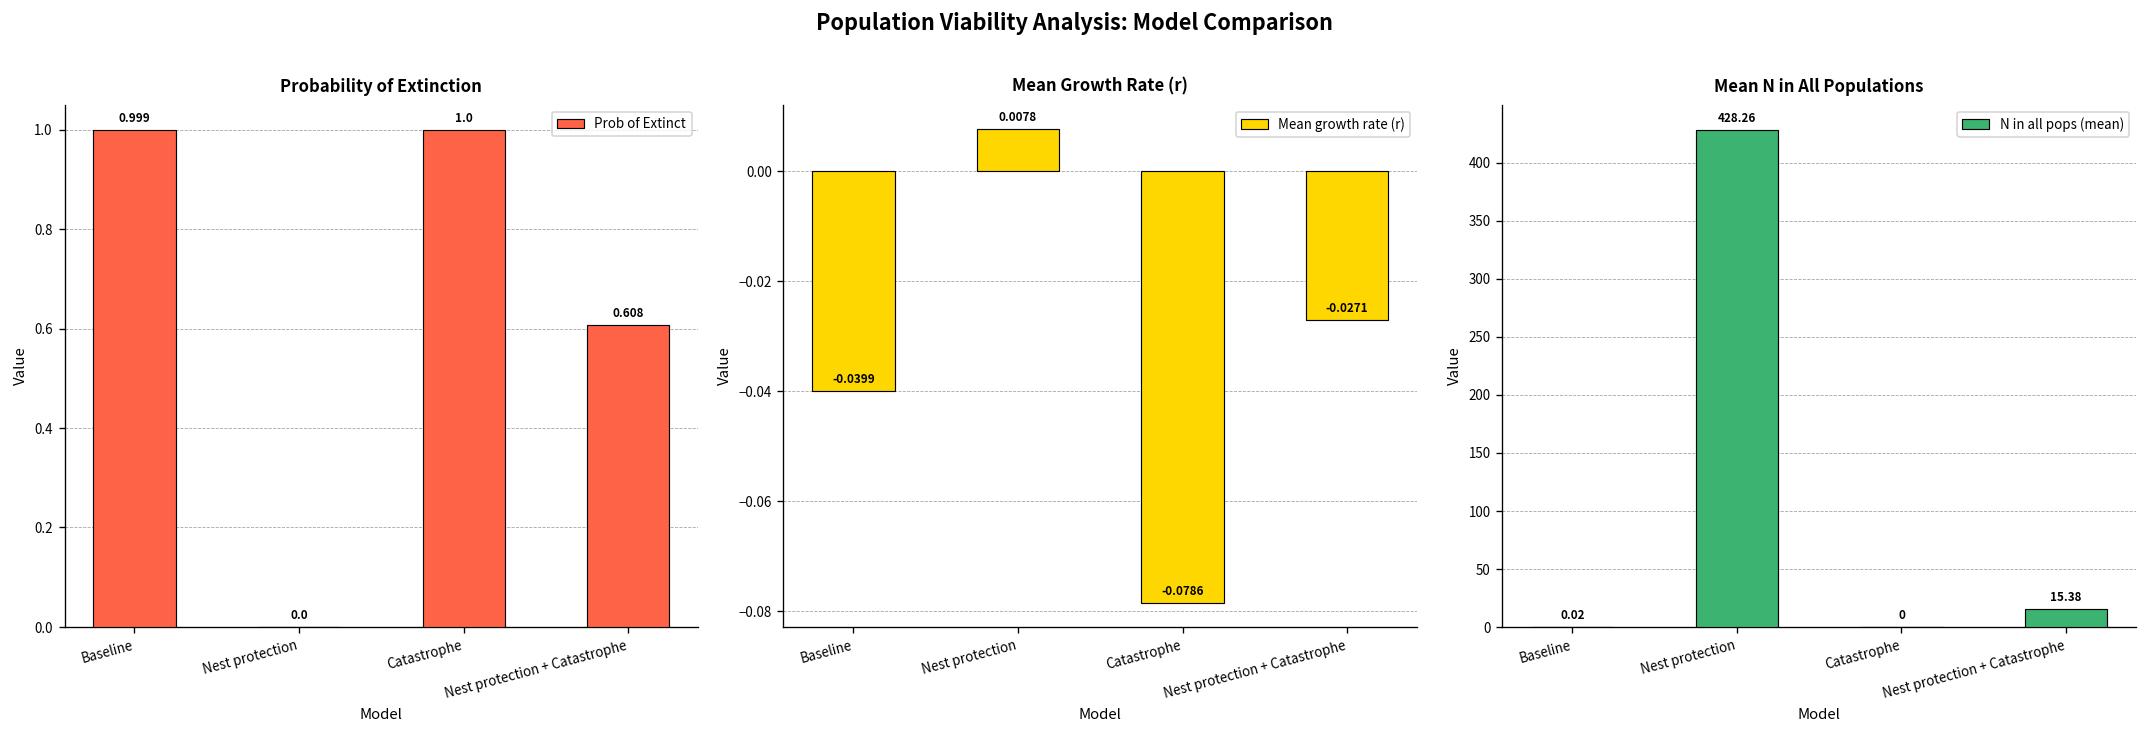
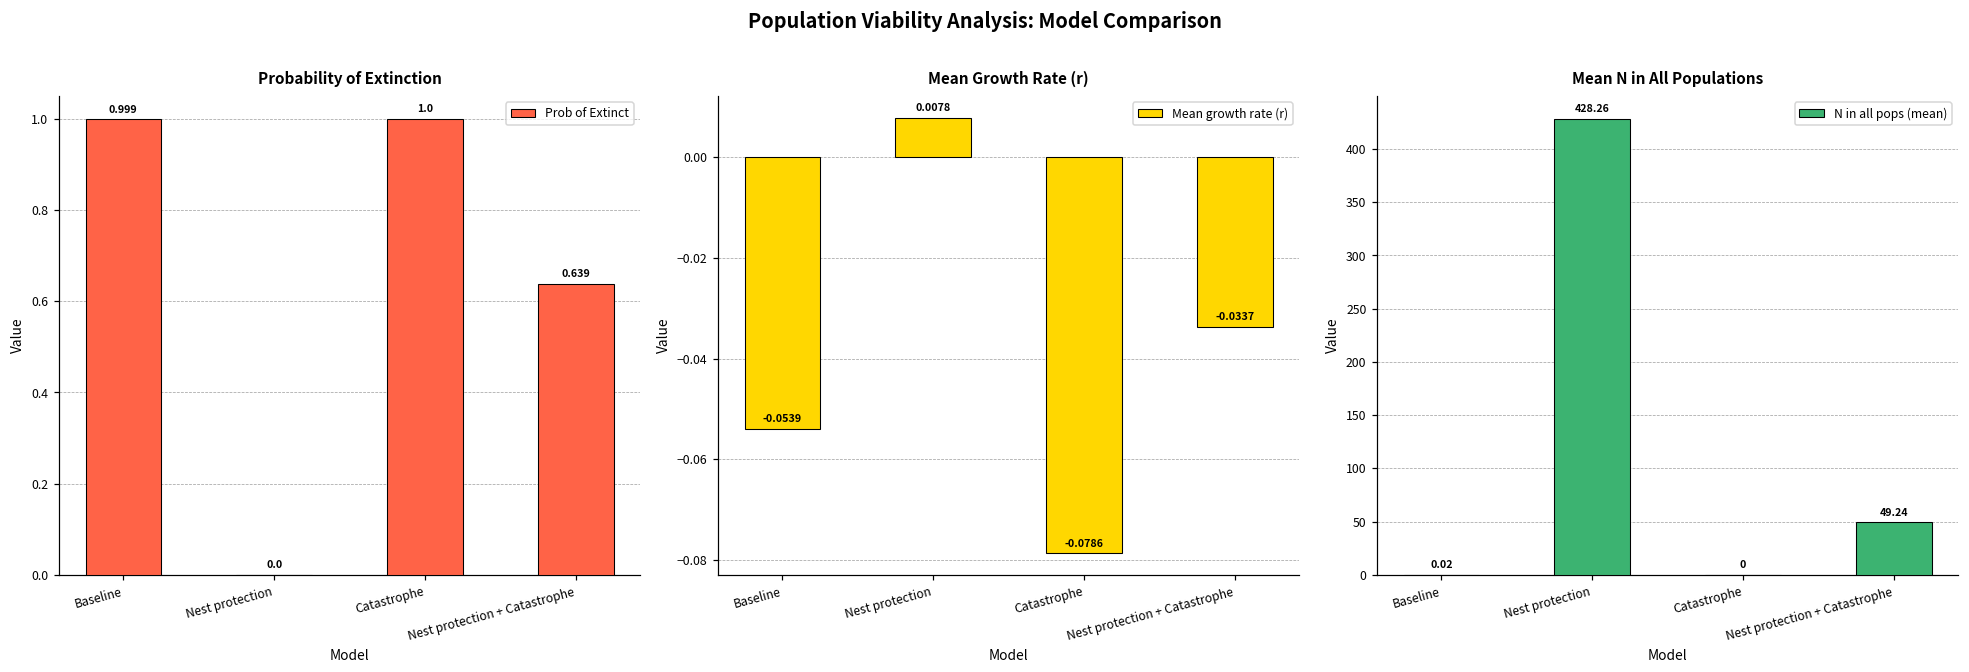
  {
    "Probability of Extinction": {
      "Baseline": 0.999,
      "Nest protection": 0.0,
      "Catastrophe": 1.0,
-     "Nest protection + Catastrophe": 0.608
+     "Nest protection + Catastrophe": 0.639
    },
    "Mean Growth Rate (r)": {
-     "Baseline": -0.0399,
+     "Baseline": -0.0539,
      "Nest protection": 0.0078,
      "Catastrophe": -0.0786,
-     "Nest protection + Catastrophe": -0.0271
+     "Nest protection + Catastrophe": -0.0337
    },
    "Mean N in All Populations": {
      "Baseline": 0.02,
      "Nest protection": 428.26,
      "Catastrophe": 0,
-     "Nest protection + Catastrophe": 15.38
+     "Nest protection + Catastrophe": 49.24
    }
  }
